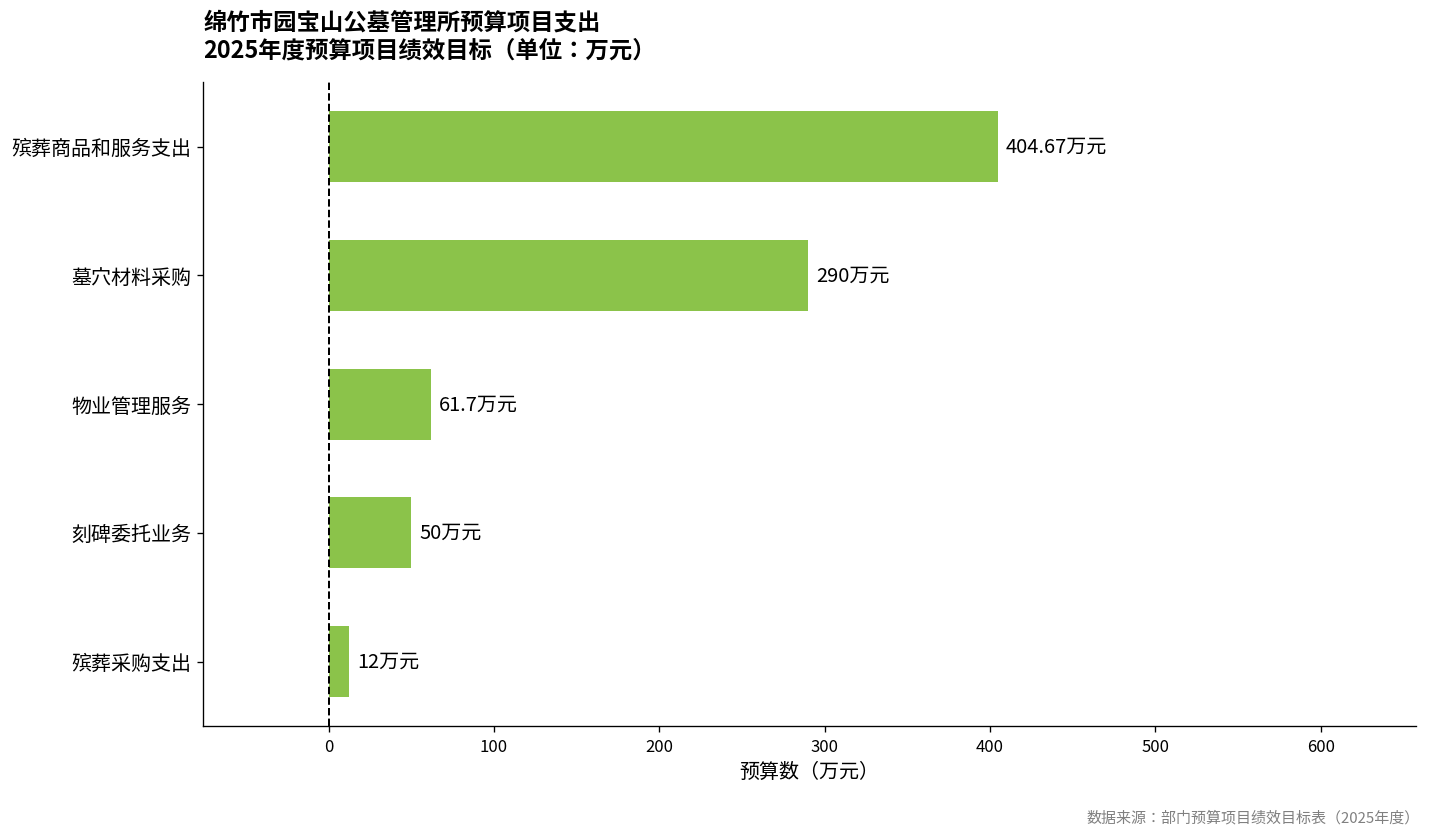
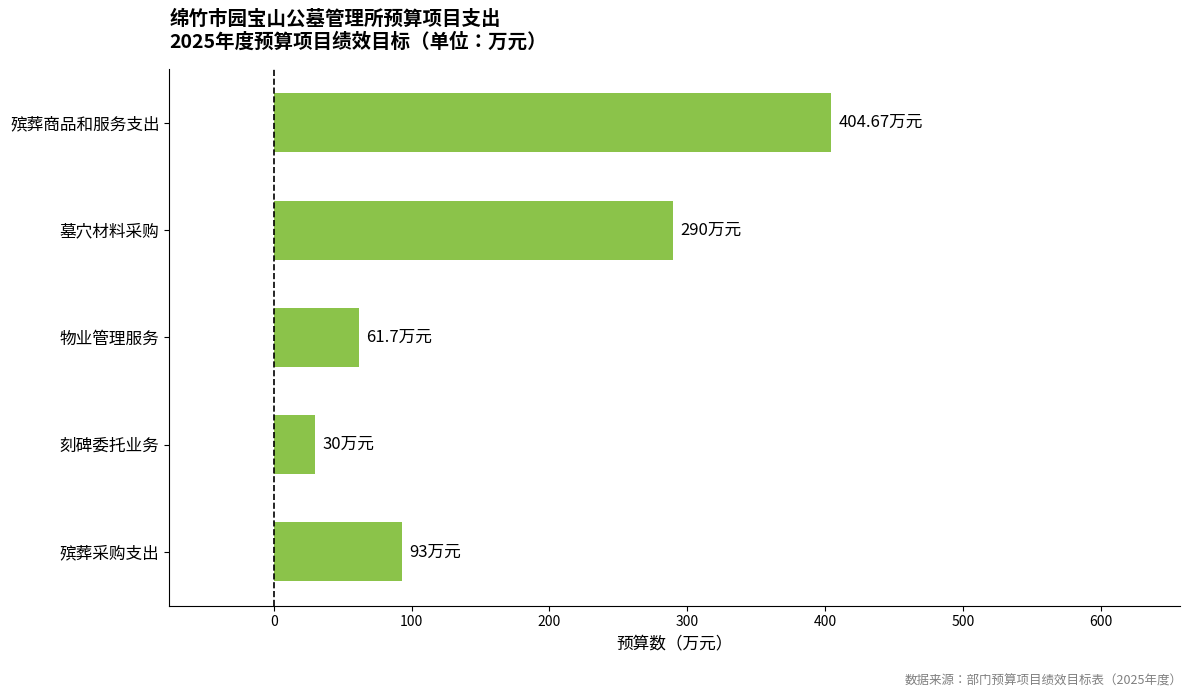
  {
    "殡葬商品和服务支出": 404.67,
    "墓穴材料采购": 290,
    "物业管理服务": 61.7,
-   "刻碑委托业务": 50,
-   "殡葬采购支出": 12
+   "刻碑委托业务": 30,
+   "殡葬采购支出": 93
  }
